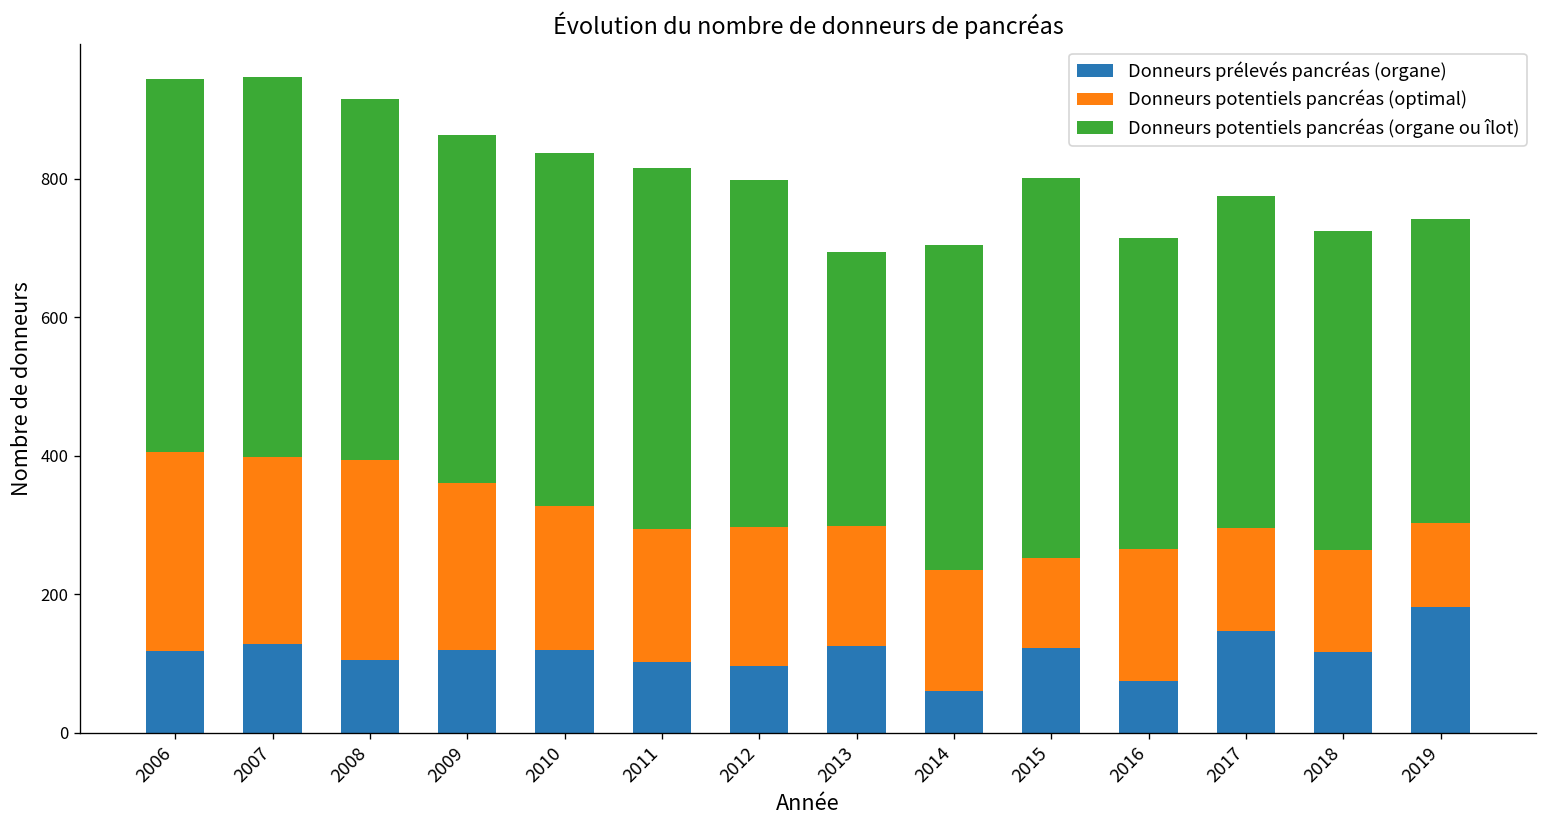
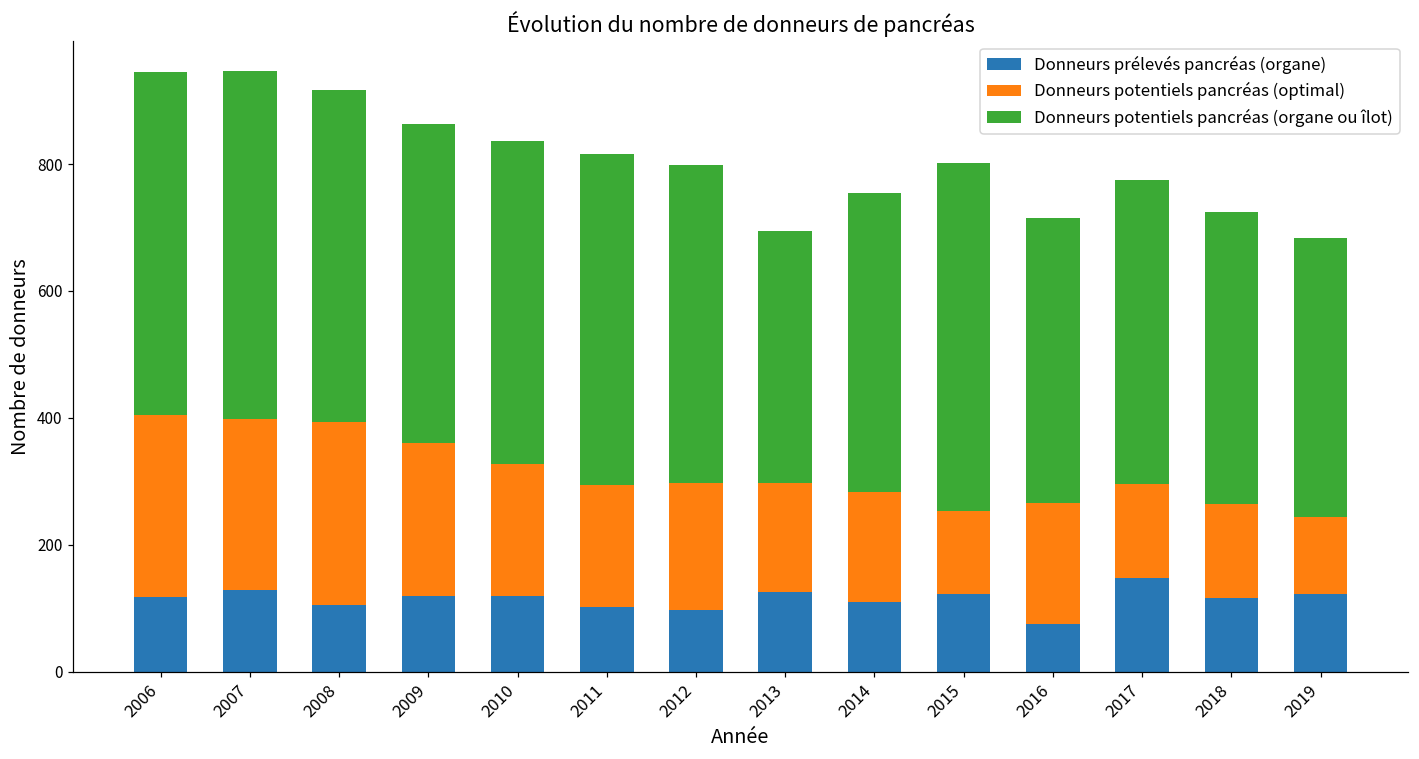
  {
    "Donneurs prélevés pancréas (organe)": {
      "2006": 120,
      "2007": 130,
      "2008": 110,
      "2009": 120,
      "2010": 120,
      "2011": 100,
      "2012": 100,
      "2013": 130,
-     "2014": 60,
+     "2014": 110,
      "2015": 120,
      "2016": 80,
      "2017": 150,
      "2018": 120,
-     "2019": 180
+     "2019": 120
    },
    "Donneurs potentiels pancréas (optimal)": {
      "2006": 290,
      "2007": 270,
      "2008": 290,
      "2009": 240,
      "2010": 210,
      "2011": 190,
      "2012": 200,
      "2013": 170,
      "2014": 170,
      "2015": 130,
      "2016": 190,
      "2017": 150,
      "2018": 150,
      "2019": 120
    },
    "Donneurs potentiels pancréas (organe ou îlot)": {
      "2006": 540,
      "2007": 550,
      "2008": 520,
      "2009": 500,
      "2010": 510,
      "2011": 520,
      "2012": 500,
      "2013": 400,
      "2014": 470,
      "2015": 550,
      "2016": 450,
      "2017": 480,
      "2018": 460,
      "2019": 440
    }
  }
